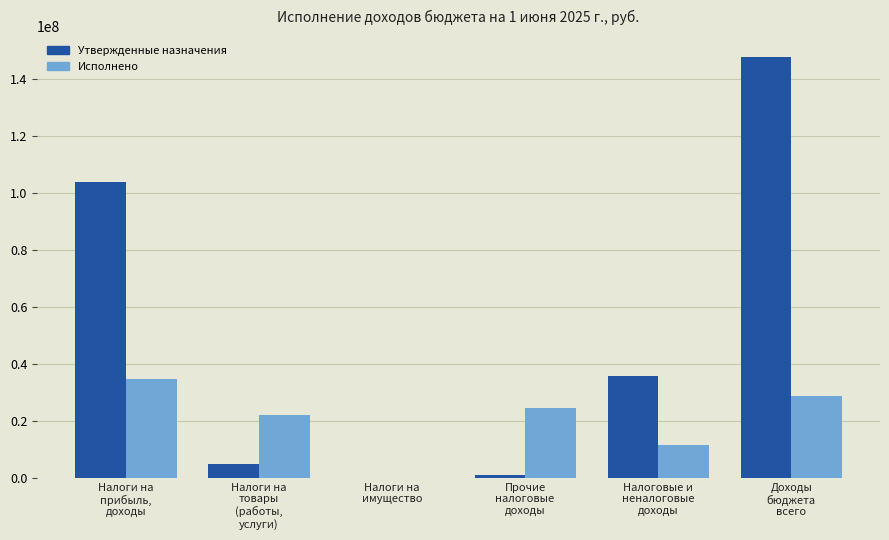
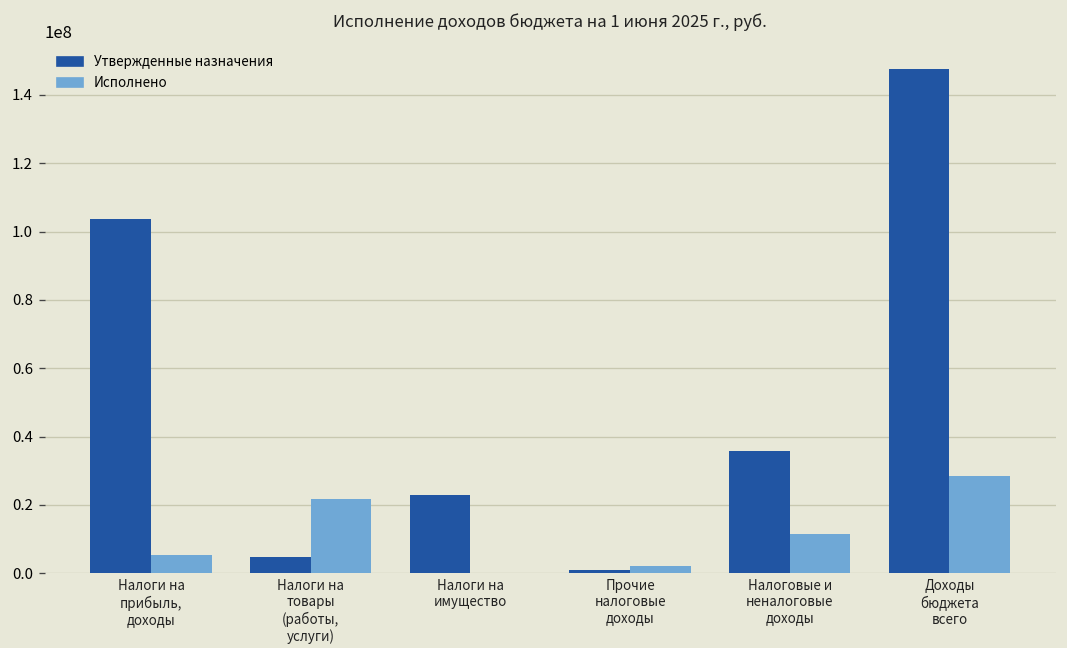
  {
    "Утвержденные назначения": {
      "Налоги на прибыль, доходы": 104000000,
      "Налоги на товары (работы, услуги)": 5000000,
-     "Налоги на имущество": 0,
+     "Налоги на имущество": 23000000,
      "Налоговые и неналоговые доходы": 36000000,
      "Доходы бюджета всего": 148000000
    },
    "Исполнено": {
-     "Налоги на прибыль, доходы": 35000000,
+     "Налоги на прибыль, доходы": 5000000,
      "Налоги на товары (работы, услуги)": 22000000,
      "Налоги на имущество": 0,
-     "Прочие налоговые доходы": 24000000,
+     "Прочие налоговые доходы": 2000000,
      "Налоговые и неналоговые доходы": 11000000,
      "Доходы бюджета всего": 29000000
    }
  }
